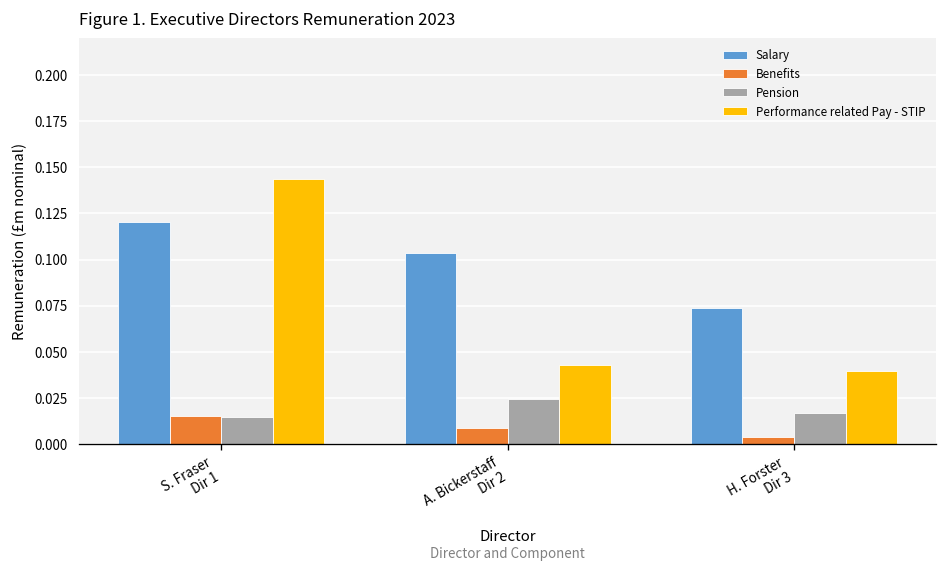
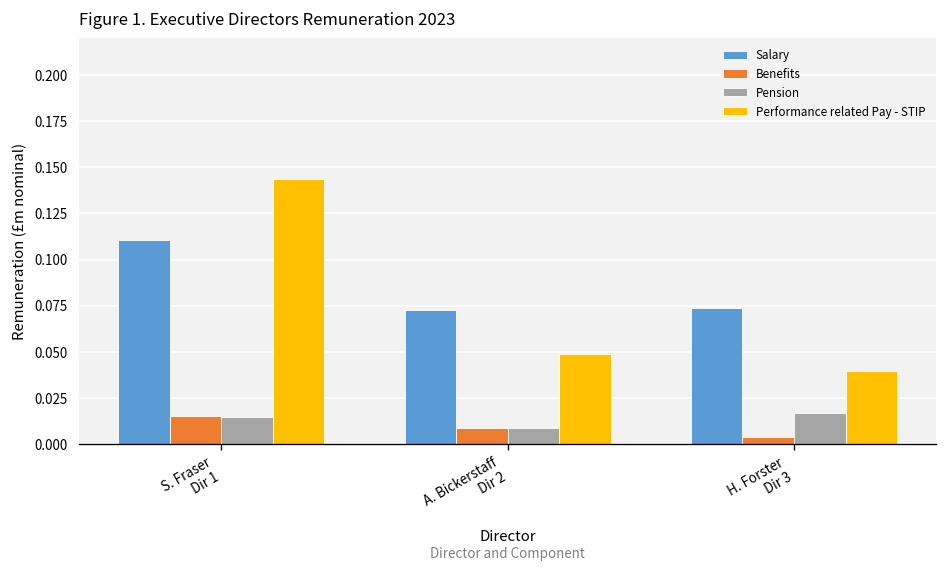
  {
    "Salary": {
-     "S. Fraser Dir 1": 0.120,
-     "A. Bickerstaff Dir 2": 0.104,
+     "S. Fraser Dir 1": 0.110,
+     "A. Bickerstaff Dir 2": 0.073,
      "H. Forster Dir 3": 0.074
    },
    "Benefits": {
      "S. Fraser Dir 1": 0.015,
      "A. Bickerstaff Dir 2": 0.008,
      "H. Forster Dir 3": 0.004
    },
    "Pension": {
      "S. Fraser Dir 1": 0.014,
-     "A. Bickerstaff Dir 2": 0.025,
+     "A. Bickerstaff Dir 2": 0.009,
      "H. Forster Dir 3": 0.017
    },
    "Performance related Pay - STIP": {
      "S. Fraser Dir 1": 0.144,
-     "A. Bickerstaff Dir 2": 0.043,
+     "A. Bickerstaff Dir 2": 0.049,
      "H. Forster Dir 3": 0.039
    }
  }
